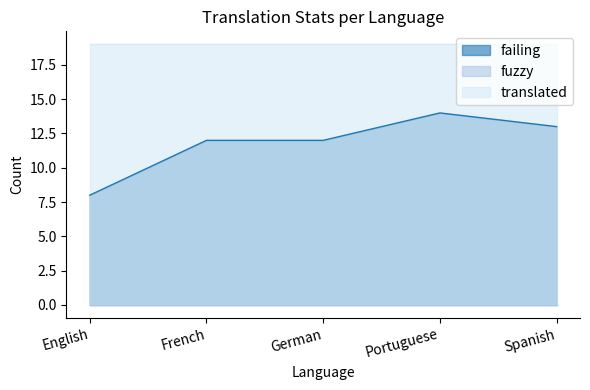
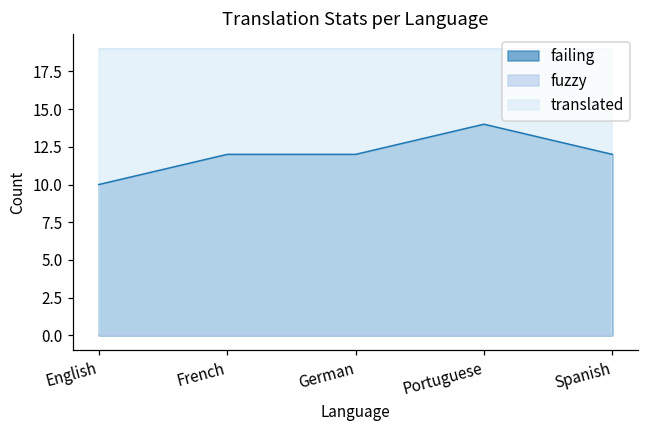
  {
    "failing": {
-     "English": 8,
+     "English": 10,
      "French": 12,
      "German": 12,
      "Portuguese": 14,
-     "Spanish": 13
+     "Spanish": 12
    }
  }
